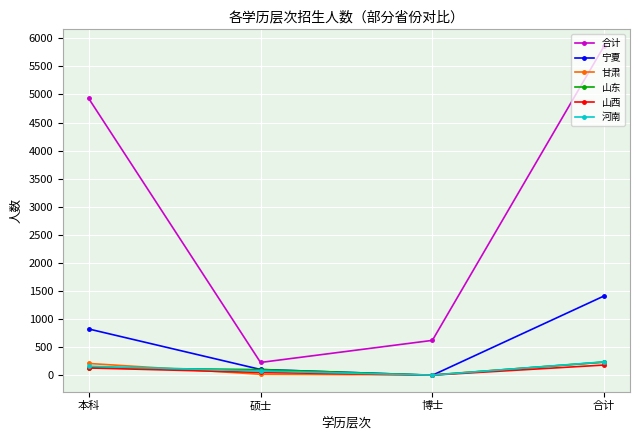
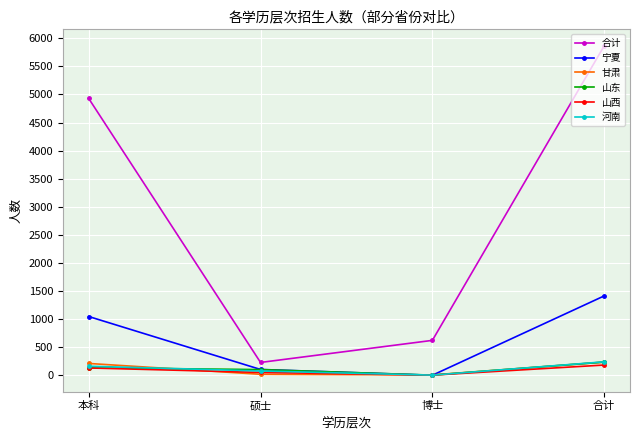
  {
    "合计": {
      "本科": 4900,
      "硕士": 200,
      "博士": 600
    },
    "宁夏": {
-     "本科": 800,
+     "本科": 1000,
      "合计": 1400
    },
    "甘肃": {
      "本科": 200
    },
    "山西": {
      "合计": 200
    }
  }
